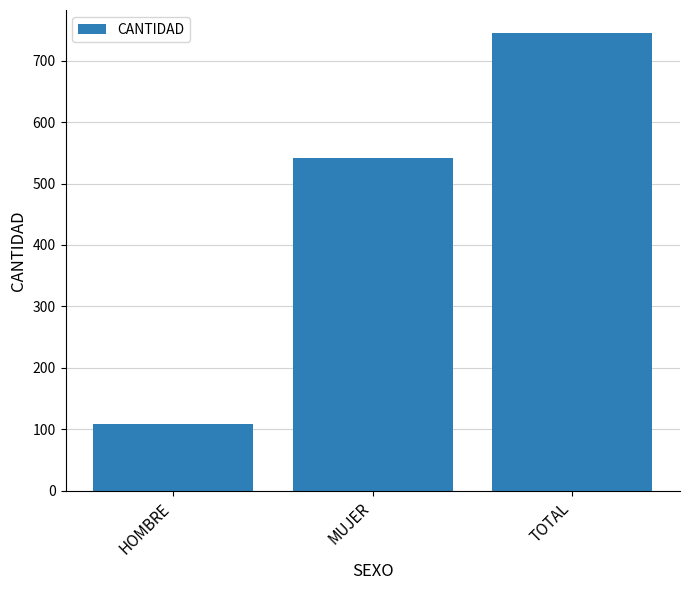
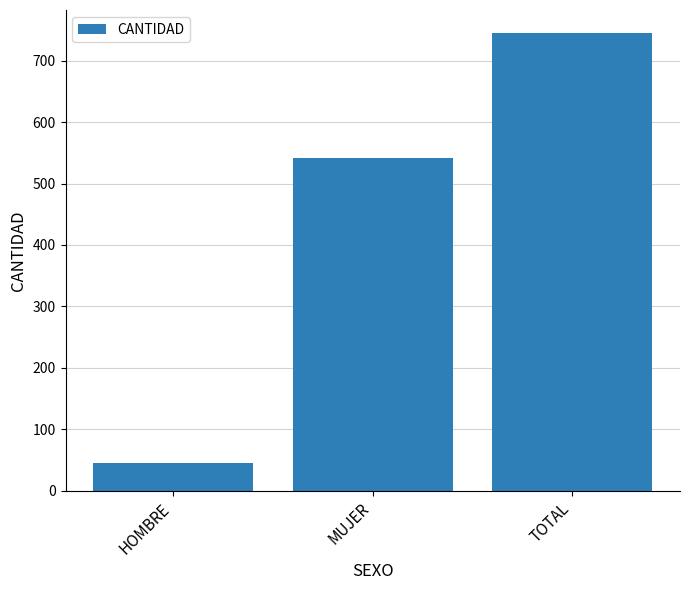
  {
-   "HOMBRE": 110,
+   "HOMBRE": 50,
    "MUJER": 540,
    "TOTAL": 750
  }
